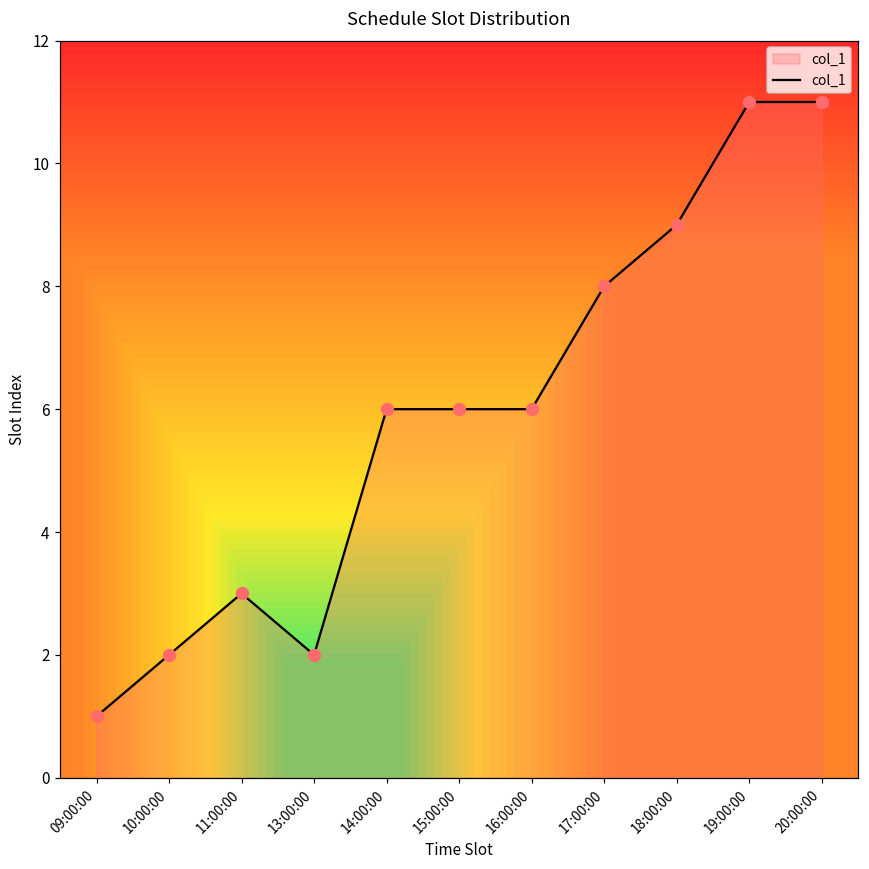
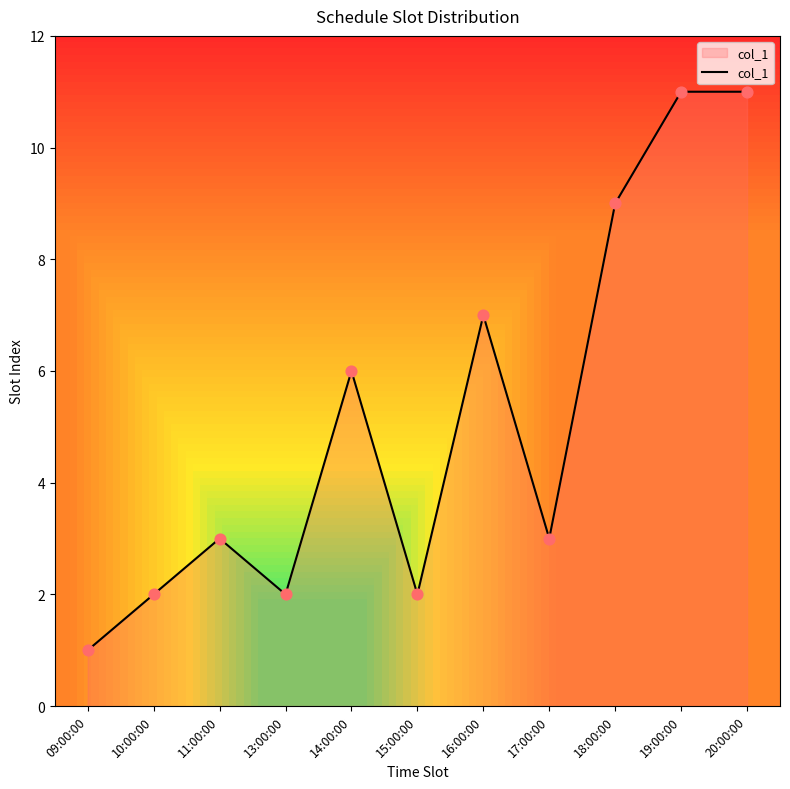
  {
    "09:00:00": 1,
    "10:00:00": 2,
    "11:00:00": 3,
    "13:00:00": 2,
    "14:00:00": 6,
-   "15:00:00": 6,
-   "16:00:00": 6,
-   "17:00:00": 8,
+   "15:00:00": 2,
+   "16:00:00": 7,
+   "17:00:00": 3,
    "18:00:00": 9,
    "19:00:00": 11,
    "20:00:00": 11
  }
